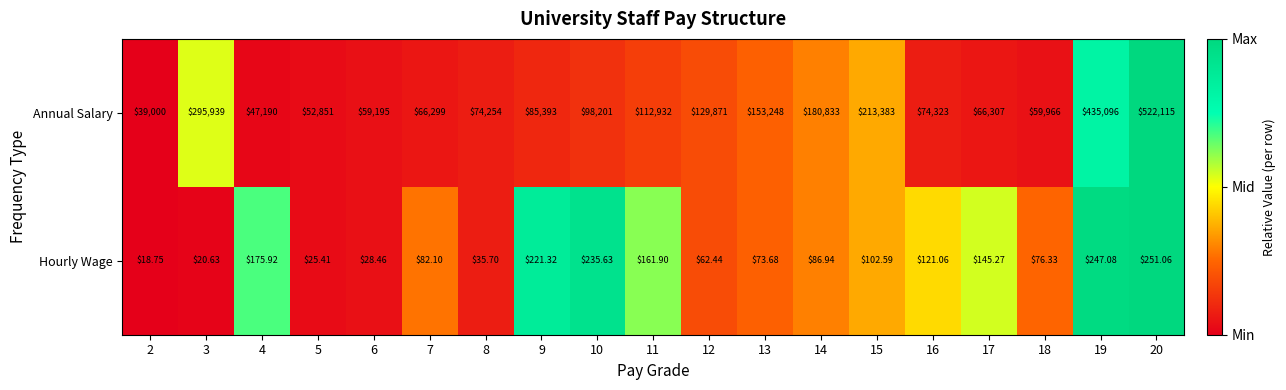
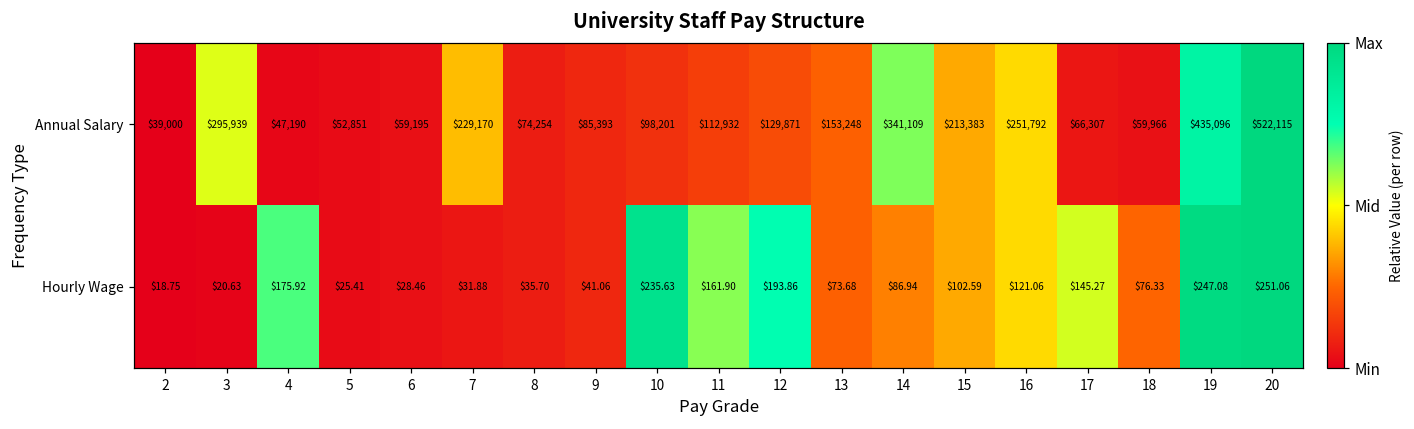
  {
    "Annual Salary": {
      "2": "$39,000",
      "3": "$295,939",
      "4": "$47,190",
      "5": "$52,851",
      "6": "$59,195",
-     "7": "$66,299",
+     "7": "$229,170",
      "8": "$74,254",
      "9": "$85,393",
      "10": "$98,201",
      "11": "$112,932",
      "12": "$129,871",
      "13": "$153,248",
-     "14": "$180,833",
+     "14": "$341,109",
      "15": "$213,383",
-     "16": "$74,323",
+     "16": "$251,792",
      "17": "$66,307",
      "18": "$59,966",
      "19": "$435,096",
      "20": "$522,115"
    },
    "Hourly Wage": {
      "2": "$18.75",
      "3": "$20.63",
      "4": "$175.92",
      "5": "$25.41",
      "6": "$28.46",
-     "7": "$82.10",
+     "7": "$31.88",
      "8": "$35.70",
-     "9": "$221.32",
+     "9": "$41.06",
      "10": "$235.63",
      "11": "$161.90",
-     "12": "$62.44",
+     "12": "$193.86",
      "13": "$73.68",
      "14": "$86.94",
      "15": "$102.59",
      "16": "$121.06",
      "17": "$145.27",
      "18": "$76.33",
      "19": "$247.08",
      "20": "$251.06"
    }
  }
